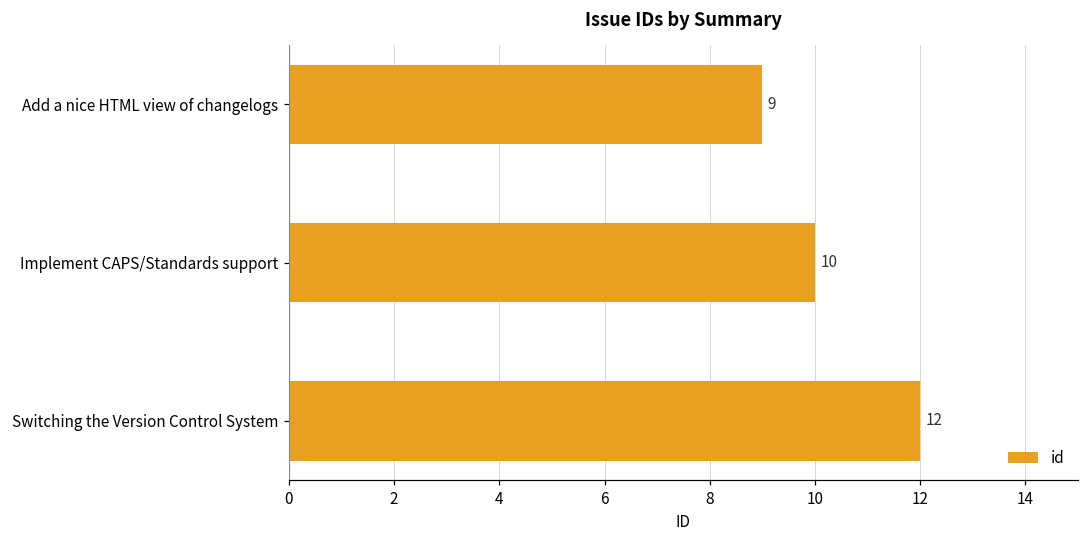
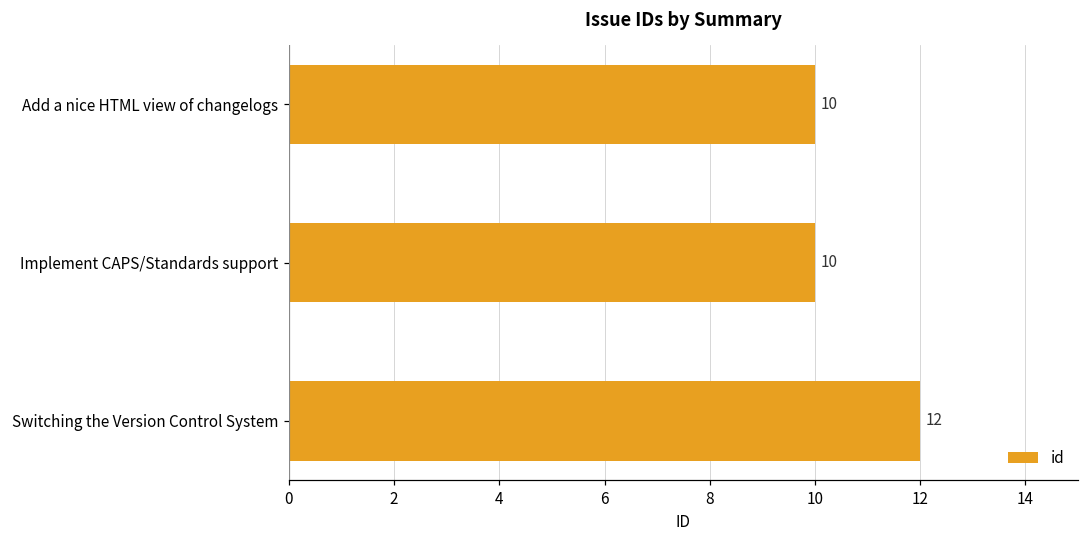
  {
-   "Add a nice HTML view of changelogs": 9,
+   "Add a nice HTML view of changelogs": 10,
    "Implement CAPS/Standards support": 10,
    "Switching the Version Control System": 12
  }
